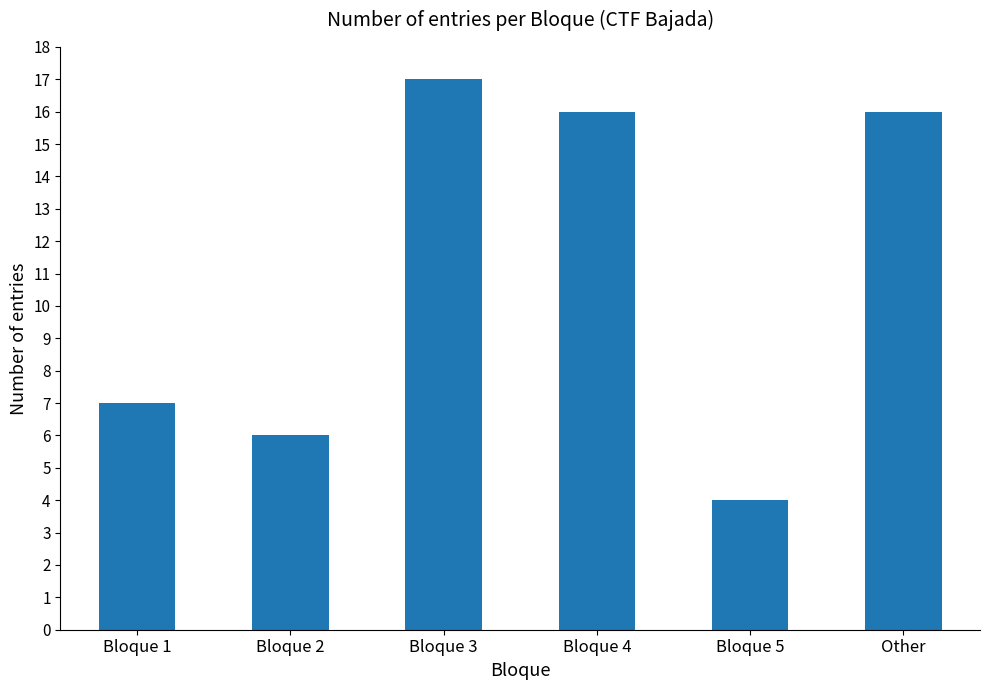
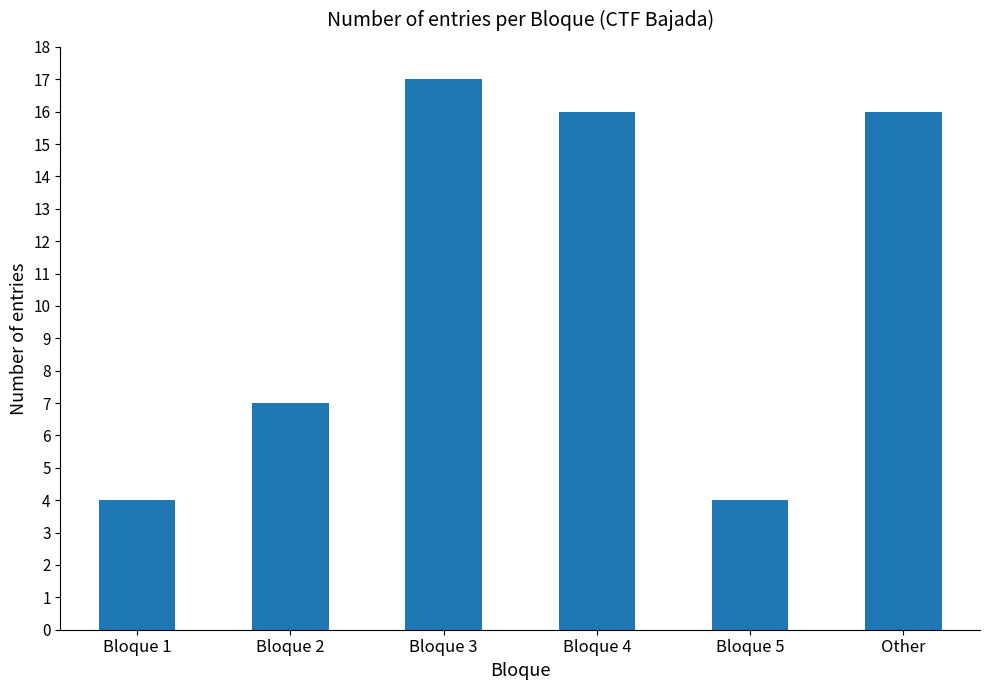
  {
-   "Bloque 1": 7,
-   "Bloque 2": 6,
+   "Bloque 1": 4,
+   "Bloque 2": 7,
    "Bloque 3": 17,
    "Bloque 4": 16,
    "Bloque 5": 4,
    "Other": 16
  }
